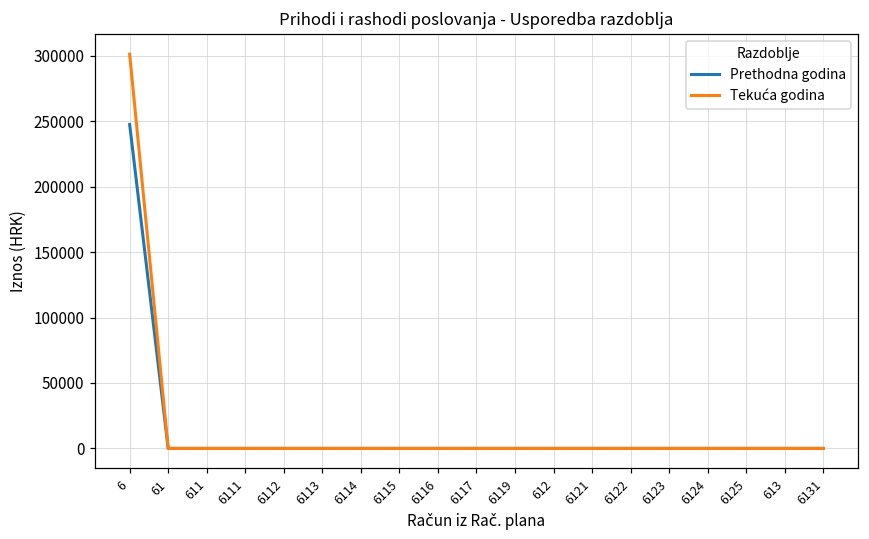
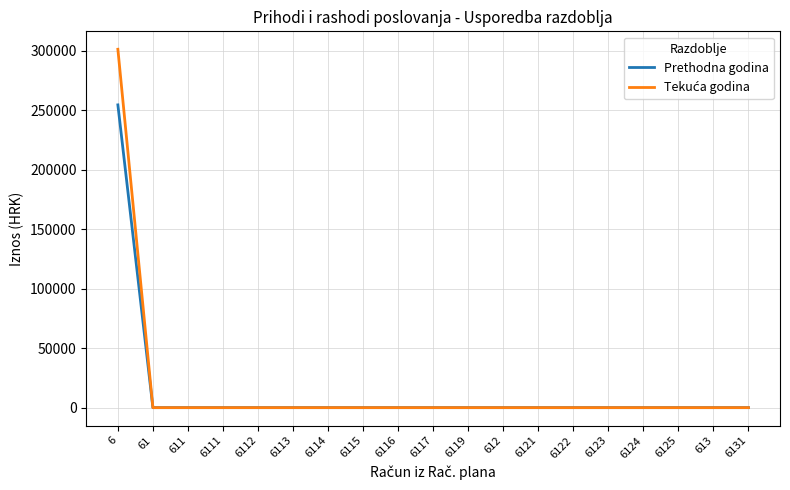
  {
    "Prethodna godina": {
-     "6": 247000
+     "6": 254000
    },
    "Tekuća godina": {
      "6": 301000
    }
  }
